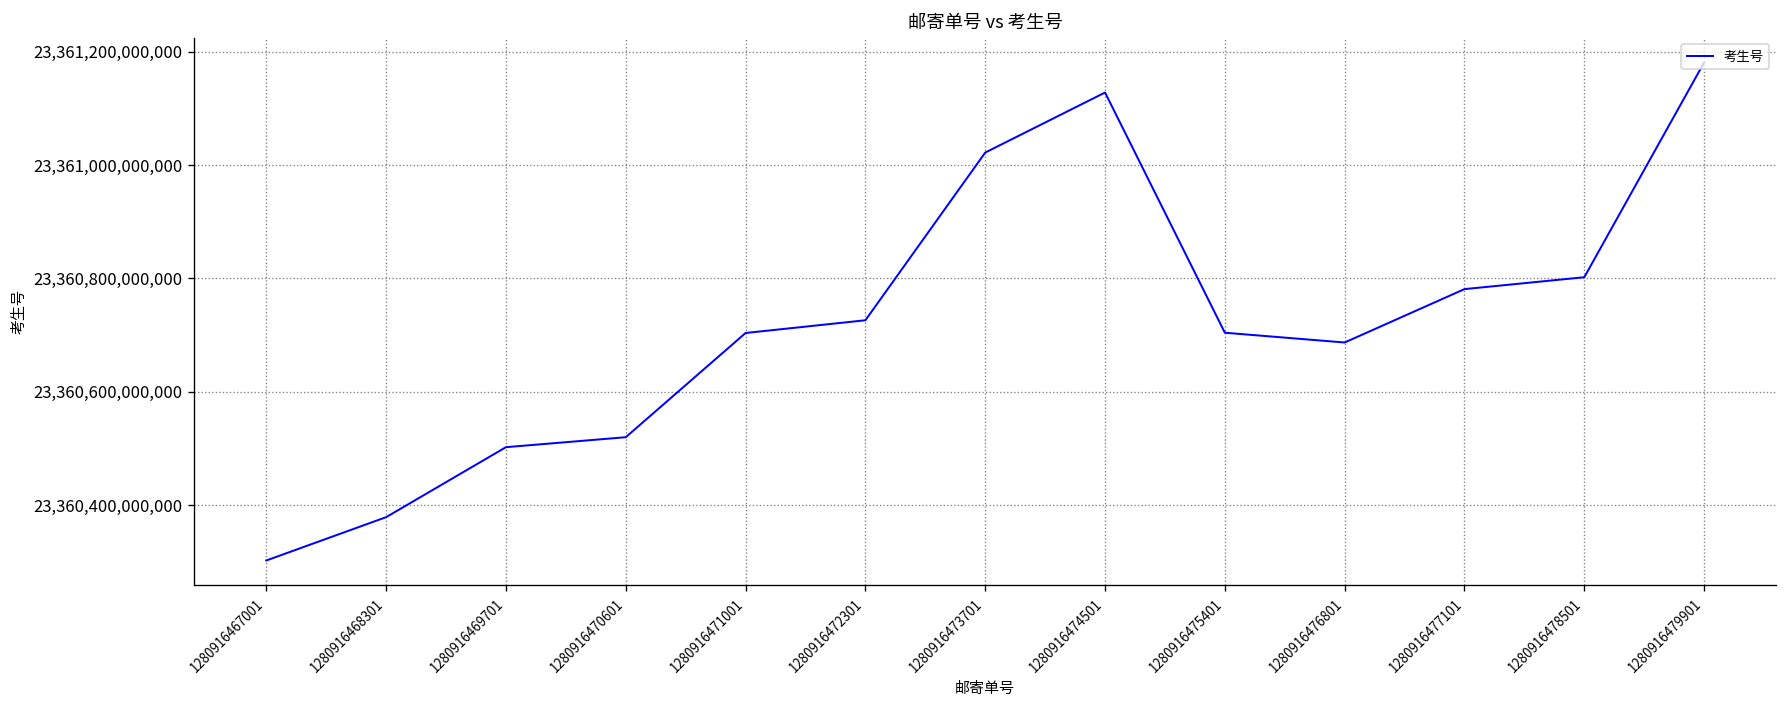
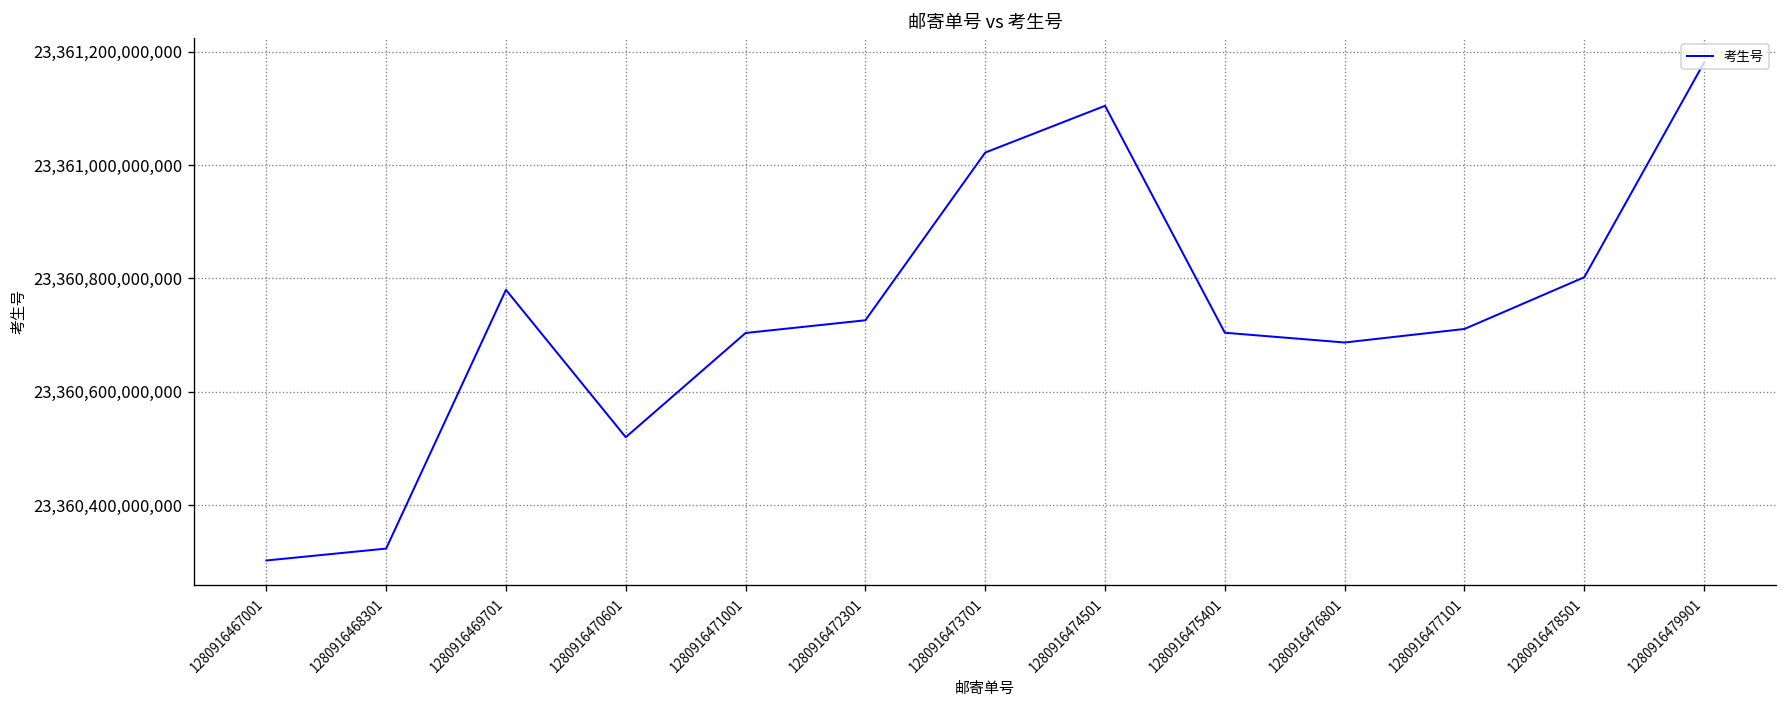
  {
    "1280916467001": "23,360,300,000,000",
-   "1280916468301": "23,360,380,000,000",
-   "1280916469701": "23,360,500,000,000",
+   "1280916468301": "23,360,320,000,000",
+   "1280916469701": "23,360,780,000,000",
    "1280916470601": "23,360,520,000,000",
    "1280916471001": "23,360,700,000,000",
    "1280916472301": "23,360,730,000,000",
    "1280916473701": "23,361,020,000,000",
-   "1280916474501": "23,361,130,000,000",
+   "1280916474501": "23,361,100,000,000",
    "1280916475401": "23,360,700,000,000",
    "1280916476801": "23,360,690,000,000",
-   "1280916477101": "23,360,780,000,000",
+   "1280916477101": "23,360,710,000,000",
    "1280916478501": "23,360,800,000,000"
  }
